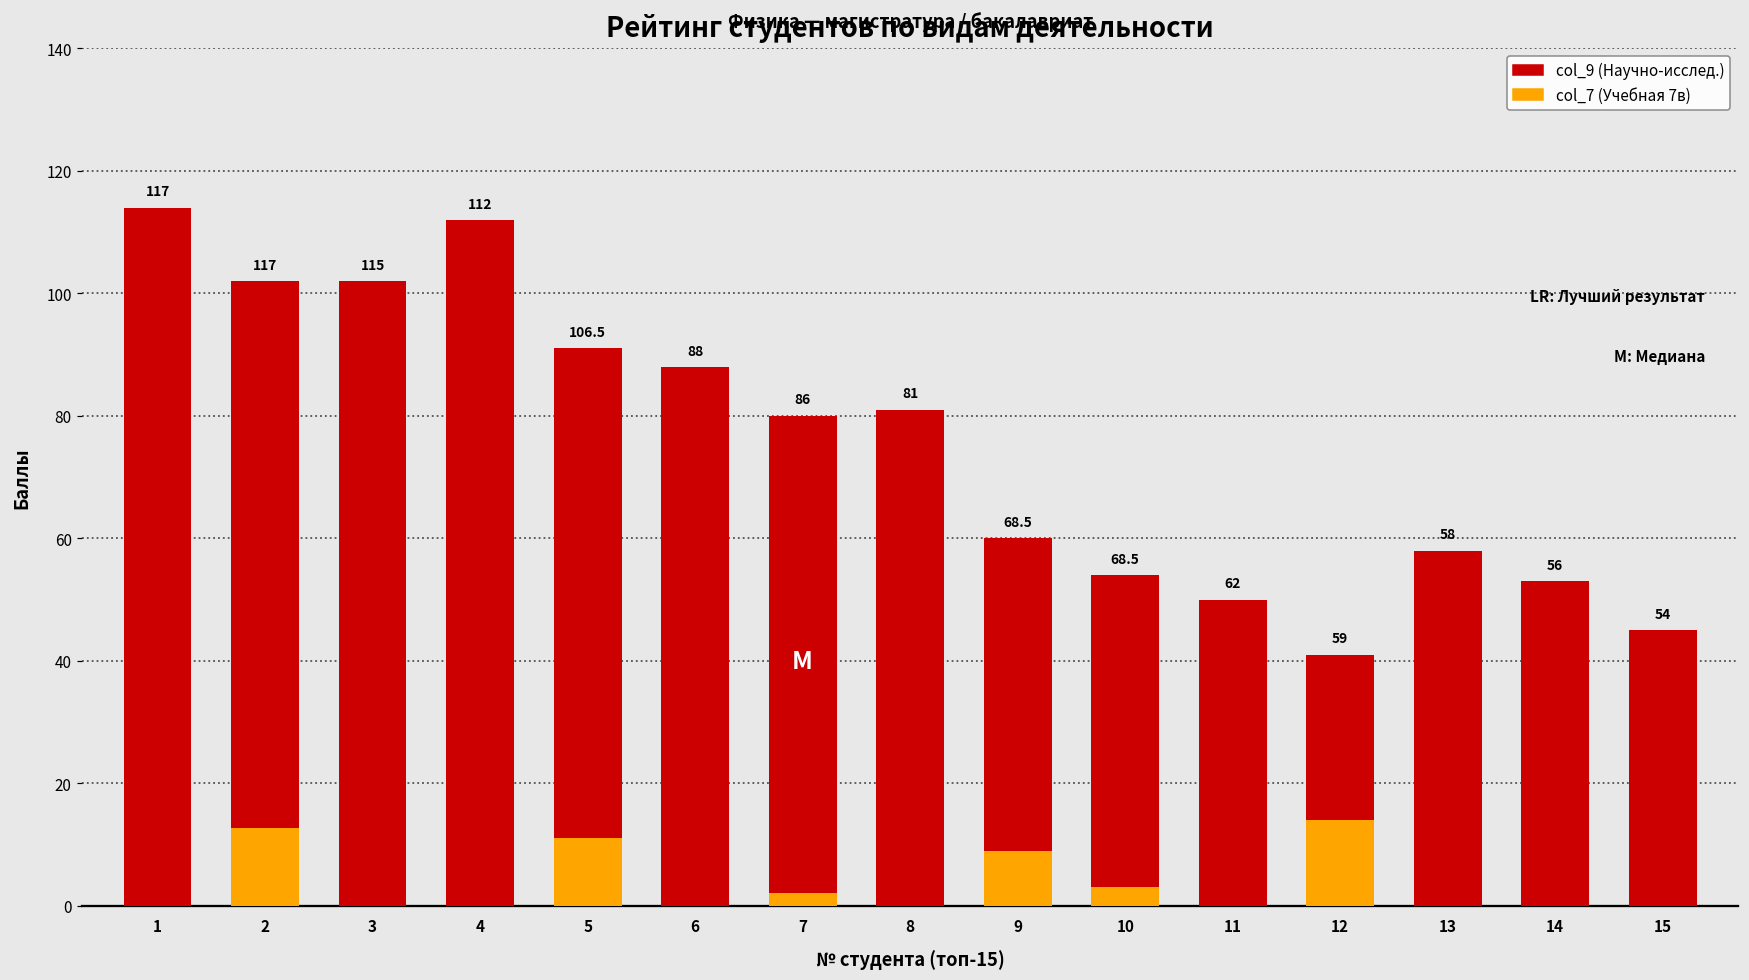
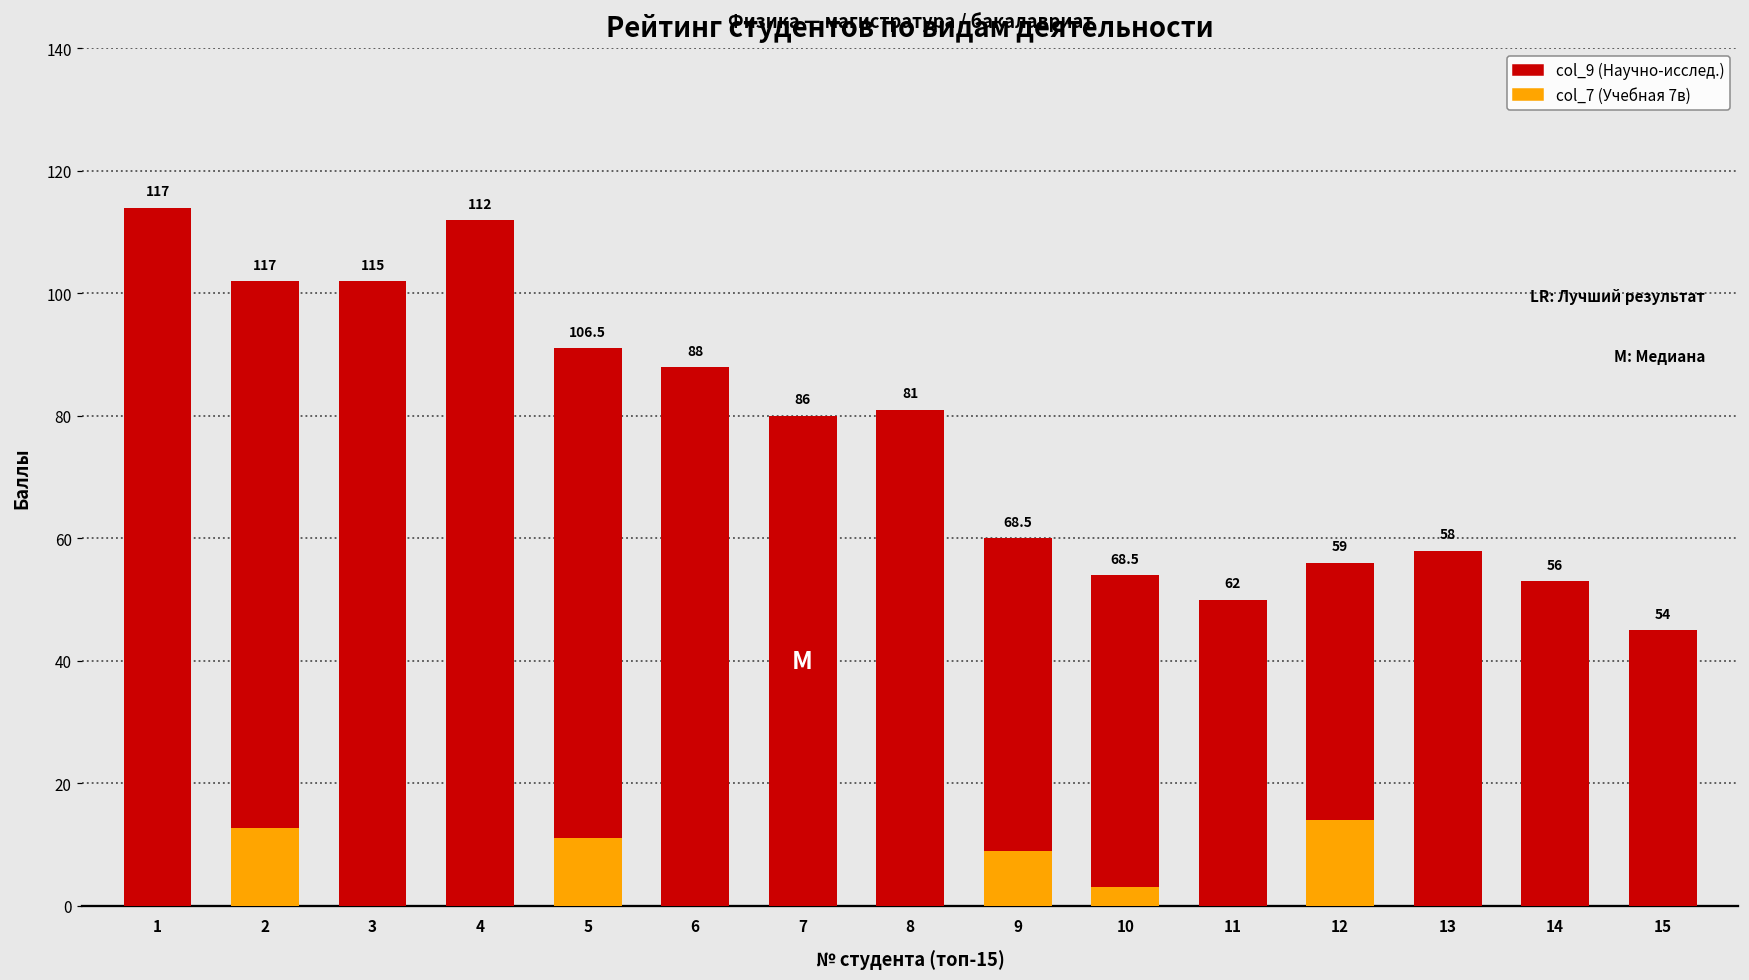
  {
    "col_9 (Научно-исслед.)": {
-     "12": 41
+     "12": 56
    },
    "col_7 (Учебная 7в)": {
      "1": 0,
      "3": 0,
      "4": 0,
      "6": 0,
-     "7": 2,
+     "7": 0,
      "8": 0,
      "11": 0,
      "13": 0,
      "14": 0,
      "15": 0
    }
  }
